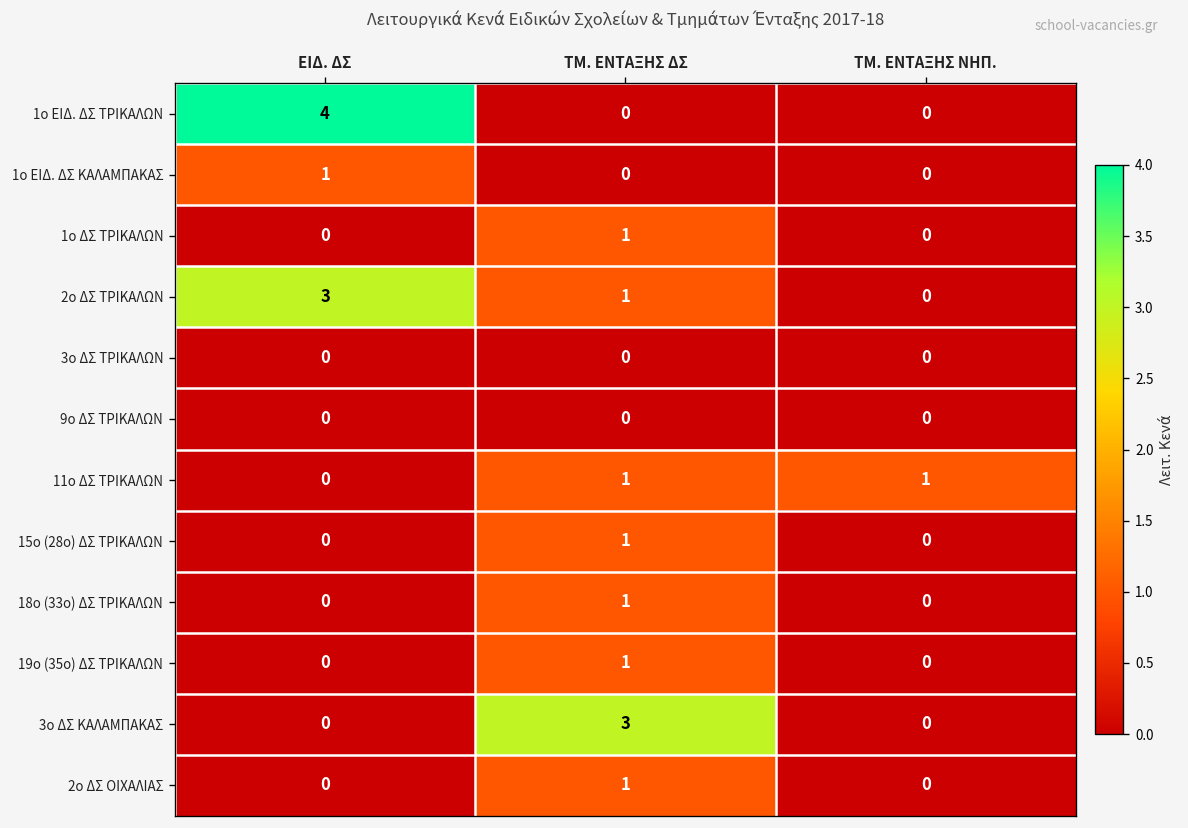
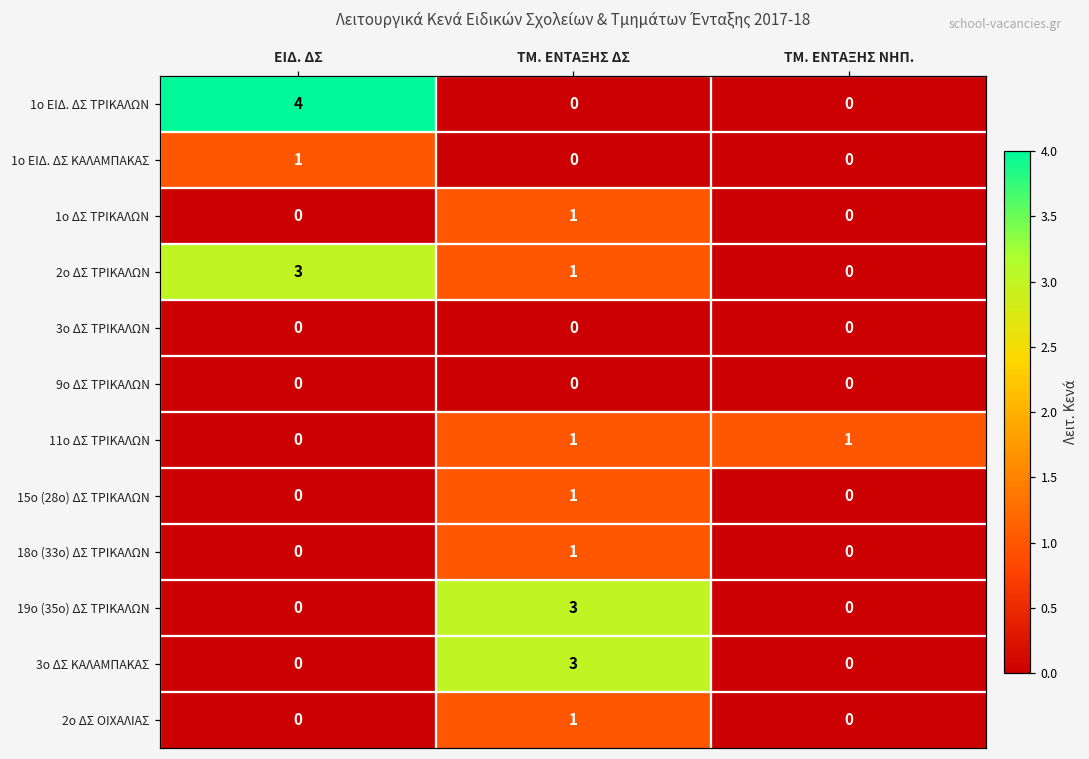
  {
    "1ο ΕΙΔ. ΔΣ ΤΡΙΚΑΛΩΝ": {
      "ΕΙΔ. ΔΣ": 4,
      "ΤΜ. ΕΝΤΑΞΗΣ ΔΣ": 0,
      "ΤΜ. ΕΝΤΑΞΗΣ ΝΗΠ.": 0
    },
    "1ο ΕΙΔ. ΔΣ ΚΑΛΑΜΠΑΚΑΣ": {
      "ΕΙΔ. ΔΣ": 1,
      "ΤΜ. ΕΝΤΑΞΗΣ ΔΣ": 0,
      "ΤΜ. ΕΝΤΑΞΗΣ ΝΗΠ.": 0
    },
    "1ο ΔΣ ΤΡΙΚΑΛΩΝ": {
      "ΕΙΔ. ΔΣ": 0,
      "ΤΜ. ΕΝΤΑΞΗΣ ΔΣ": 1,
      "ΤΜ. ΕΝΤΑΞΗΣ ΝΗΠ.": 0
    },
    "2ο ΔΣ ΤΡΙΚΑΛΩΝ": {
      "ΕΙΔ. ΔΣ": 3,
      "ΤΜ. ΕΝΤΑΞΗΣ ΔΣ": 1,
      "ΤΜ. ΕΝΤΑΞΗΣ ΝΗΠ.": 0
    },
    "3ο ΔΣ ΤΡΙΚΑΛΩΝ": {
      "ΕΙΔ. ΔΣ": 0,
      "ΤΜ. ΕΝΤΑΞΗΣ ΔΣ": 0,
      "ΤΜ. ΕΝΤΑΞΗΣ ΝΗΠ.": 0
    },
    "9ο ΔΣ ΤΡΙΚΑΛΩΝ": {
      "ΕΙΔ. ΔΣ": 0,
      "ΤΜ. ΕΝΤΑΞΗΣ ΔΣ": 0,
      "ΤΜ. ΕΝΤΑΞΗΣ ΝΗΠ.": 0
    },
    "11ο ΔΣ ΤΡΙΚΑΛΩΝ": {
      "ΕΙΔ. ΔΣ": 0,
      "ΤΜ. ΕΝΤΑΞΗΣ ΔΣ": 1,
      "ΤΜ. ΕΝΤΑΞΗΣ ΝΗΠ.": 1
    },
    "15ο (28ο) ΔΣ ΤΡΙΚΑΛΩΝ": {
      "ΕΙΔ. ΔΣ": 0,
      "ΤΜ. ΕΝΤΑΞΗΣ ΔΣ": 1,
      "ΤΜ. ΕΝΤΑΞΗΣ ΝΗΠ.": 0
    },
    "18ο (33ο) ΔΣ ΤΡΙΚΑΛΩΝ": {
      "ΕΙΔ. ΔΣ": 0,
      "ΤΜ. ΕΝΤΑΞΗΣ ΔΣ": 1,
      "ΤΜ. ΕΝΤΑΞΗΣ ΝΗΠ.": 0
    },
    "19ο (35ο) ΔΣ ΤΡΙΚΑΛΩΝ": {
      "ΕΙΔ. ΔΣ": 0,
-     "ΤΜ. ΕΝΤΑΞΗΣ ΔΣ": 1,
+     "ΤΜ. ΕΝΤΑΞΗΣ ΔΣ": 3,
      "ΤΜ. ΕΝΤΑΞΗΣ ΝΗΠ.": 0
    },
    "3ο ΔΣ ΚΑΛΑΜΠΑΚΑΣ": {
      "ΕΙΔ. ΔΣ": 0,
      "ΤΜ. ΕΝΤΑΞΗΣ ΔΣ": 3,
      "ΤΜ. ΕΝΤΑΞΗΣ ΝΗΠ.": 0
    },
    "2ο ΔΣ ΟΙΧΑΛΙΑΣ": {
      "ΕΙΔ. ΔΣ": 0,
      "ΤΜ. ΕΝΤΑΞΗΣ ΔΣ": 1,
      "ΤΜ. ΕΝΤΑΞΗΣ ΝΗΠ.": 0
    }
  }
